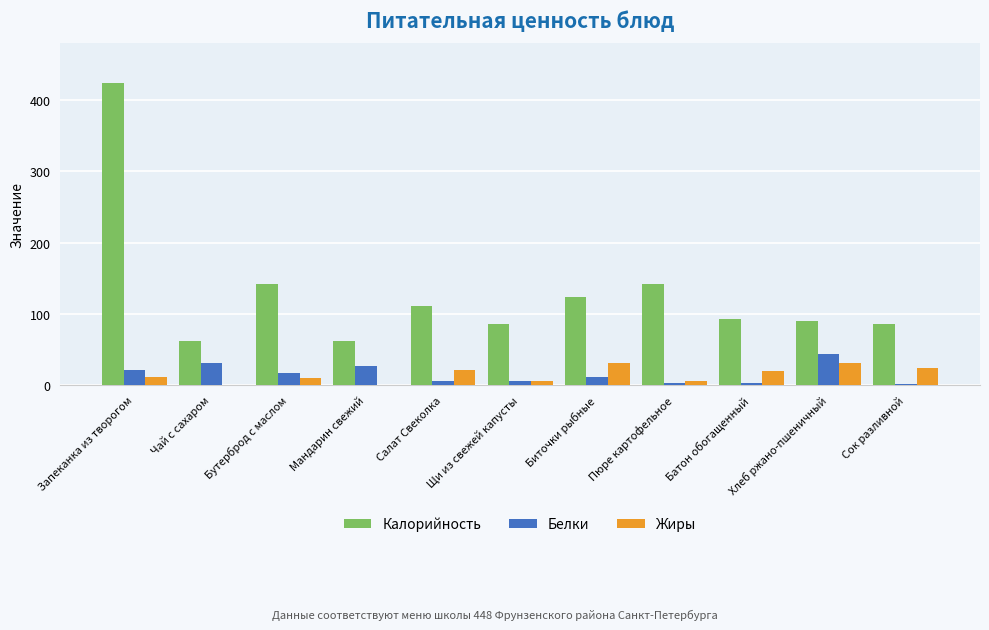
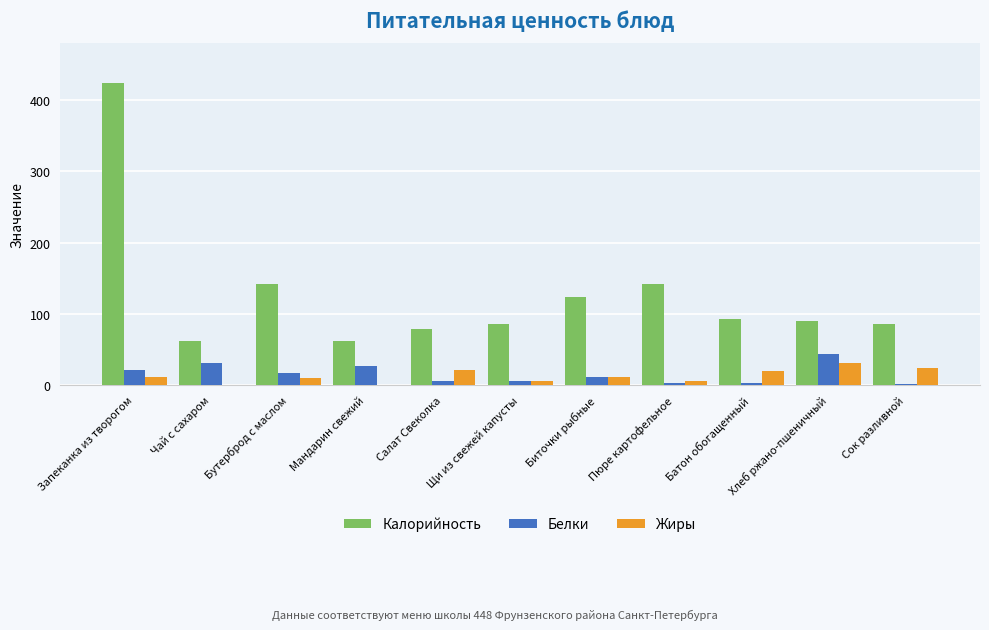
  {
    "Калорийность": {
      "Запеканка из творогом": 420,
      "Чай с сахаром": 60,
      "Бутерброд с маслом": 140,
      "Мандарин свежий": 60,
-     "Салат Свеколка": 110,
+     "Салат Свеколка": 80,
      "Щи из свежей капусты": 90,
      "Биточки рыбные": 120,
      "Пюре картофельное": 140,
      "Батон обогащенный": 90,
      "Хлеб ржано-пшеничный": 90,
      "Сок разливной": 90
    },
    "Белки": {
      "Запеканка из творогом": 20,
      "Чай с сахаром": 30,
      "Бутерброд с маслом": 20,
      "Мандарин свежий": 30,
      "Салат Свеколка": 0,
      "Щи из свежей капусты": 10,
      "Биточки рыбные": 10,
      "Хлеб ржано-пшеничный": 40
    },
    "Жиры": {
      "Запеканка из творогом": 10,
      "Бутерброд с маслом": 10,
      "Мандарин свежий": 0,
      "Салат Свеколка": 20,
      "Щи из свежей капусты": 10,
-     "Биточки рыбные": 30,
+     "Биточки рыбные": 10,
      "Пюре картофельное": 10,
      "Батон обогащенный": 20,
      "Хлеб ржано-пшеничный": 30,
      "Сок разливной": 20
    }
  }
